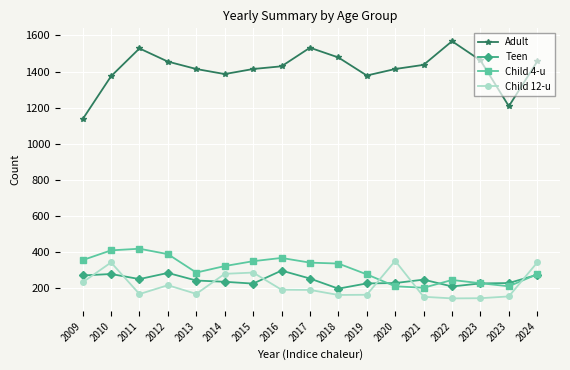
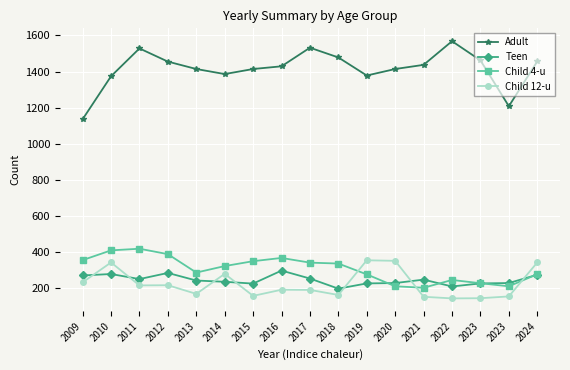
  {
    "Child 12-u": {
      "2009": 230,
      "2010": 340,
-     "2011": 170,
+     "2011": 220,
      "2012": 220,
      "2013": 170,
      "2014": 280,
-     "2015": 290,
+     "2015": 160,
      "2016": 190,
      "2017": 190,
      "2018": 160,
-     "2019": 160,
+     "2019": 360,
      "2020": 350,
      "2021": 150,
      "2022": 140,
      "2024": 340
    }
  }
